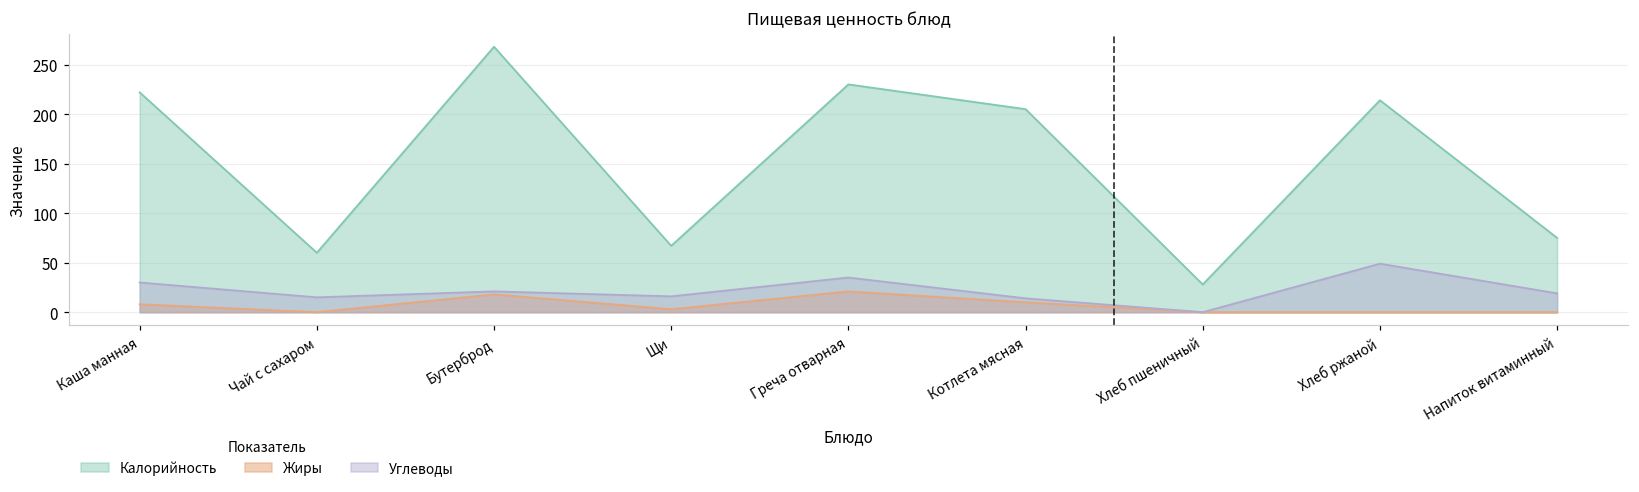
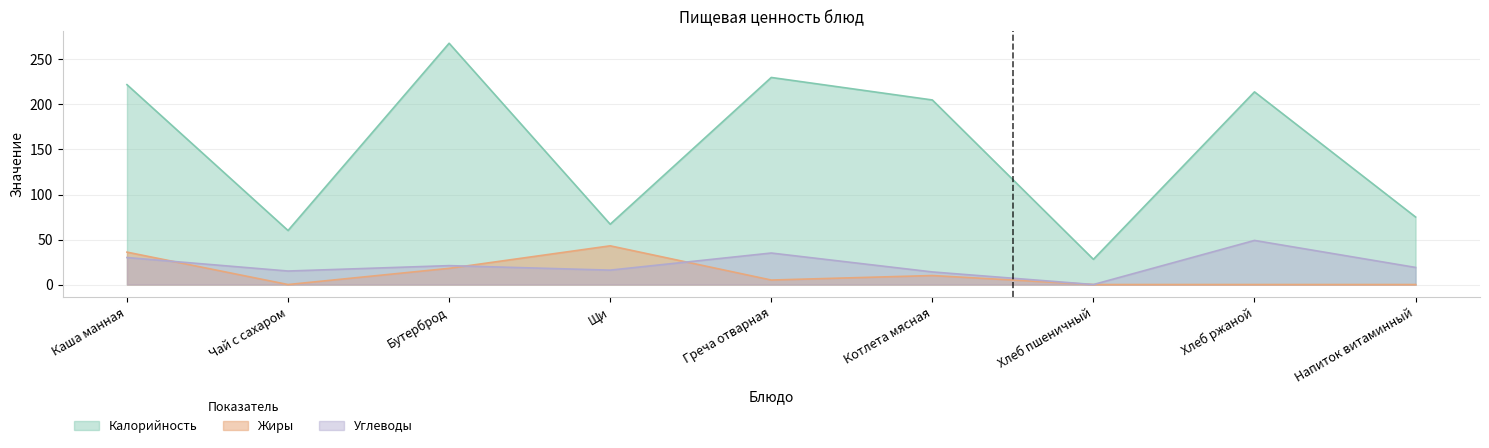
  {
    "Жиры": {
-     "Каша манная": 10,
+     "Каша манная": 40,
      "Чай с сахаром": 0,
      "Бутерброд": 20,
-     "Щи": 0,
-     "Греча отварная": 20,
+     "Щи": 40,
+     "Греча отварная": 10,
      "Котлета мясная": 10,
      "Хлеб ржаной": 0,
      "Напиток витаминный": 0
    }
  }
